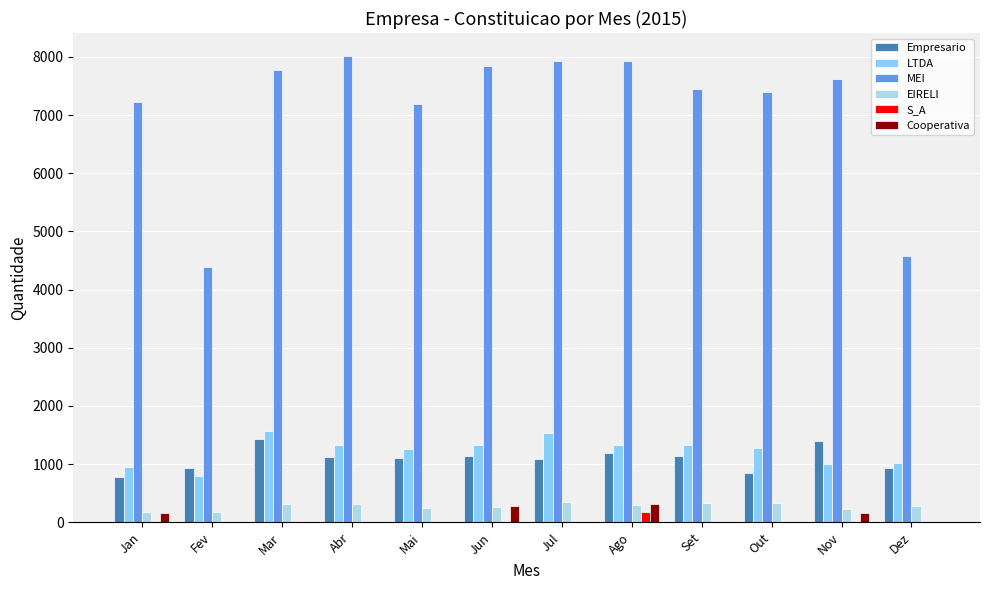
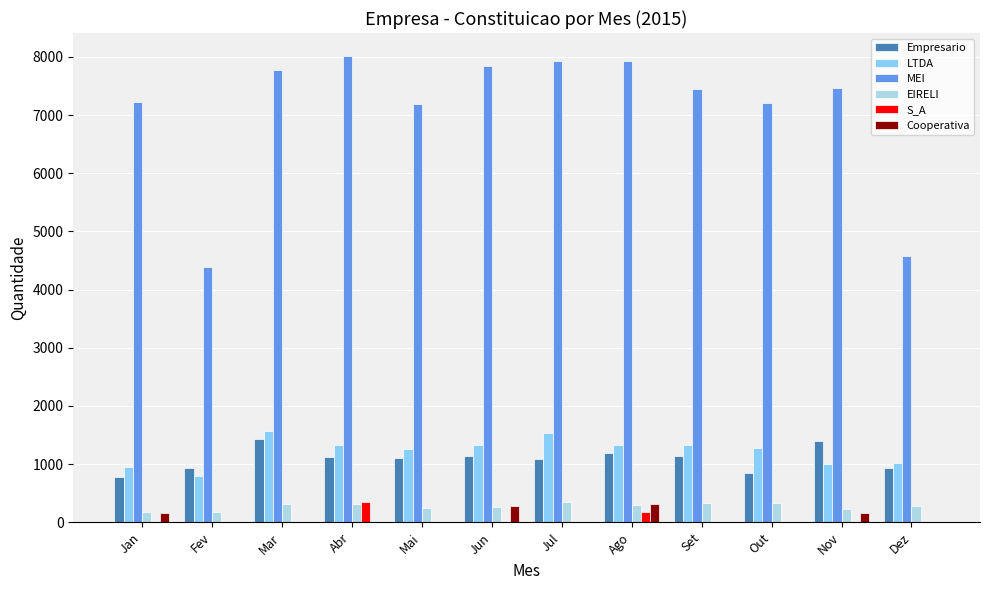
  {
    "Empresario": {
      "Jan": 800,
      "Fev": 900,
      "Mar": 1400,
      "Abr": 1100,
      "Mai": 1100,
      "Jun": 1100,
      "Jul": 1100,
      "Ago": 1200,
      "Set": 1100,
      "Out": 900,
      "Nov": 1400,
      "Dez": 900
    },
    "MEI": {
      "Jan": 7200,
      "Fev": 4400,
      "Mar": 7800,
      "Abr": 8000,
      "Mai": 7200,
      "Jun": 7800,
      "Jul": 7900,
      "Ago": 7900,
      "Set": 7500,
-     "Out": 7400,
-     "Nov": 7600,
+     "Out": 7200,
+     "Nov": 7500,
      "Dez": 4600
    },
    "S_A": {
-     "Abr": 0,
+     "Abr": 300,
      "Ago": 200
    },
    "Cooperativa": {
      "Jan": 200,
      "Jun": 300,
      "Ago": 300,
      "Nov": 200
    }
  }
